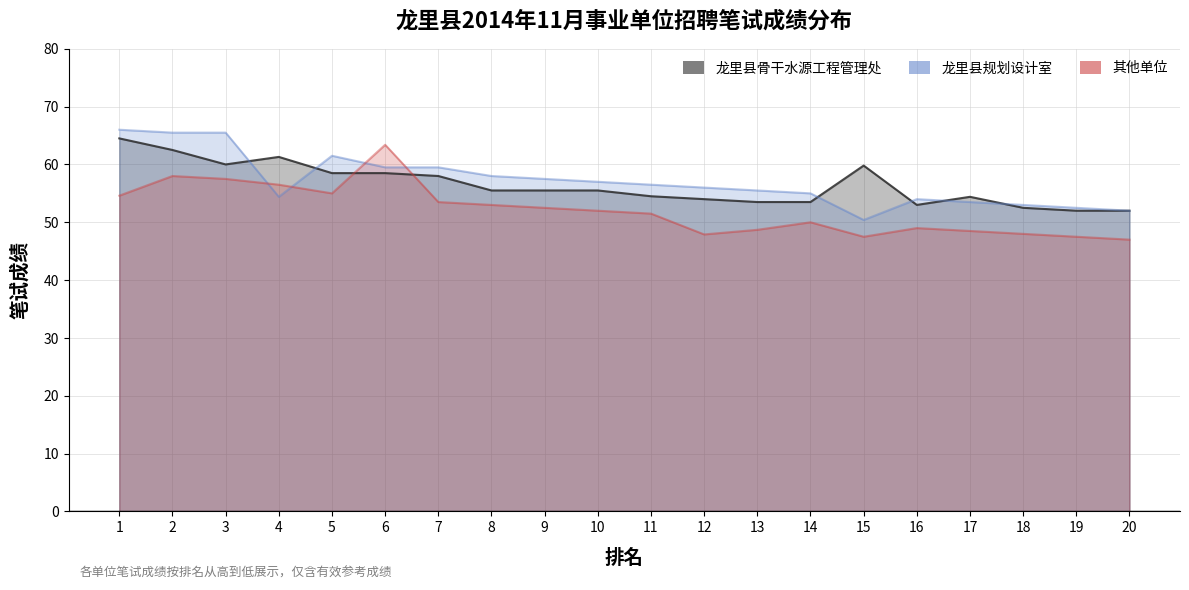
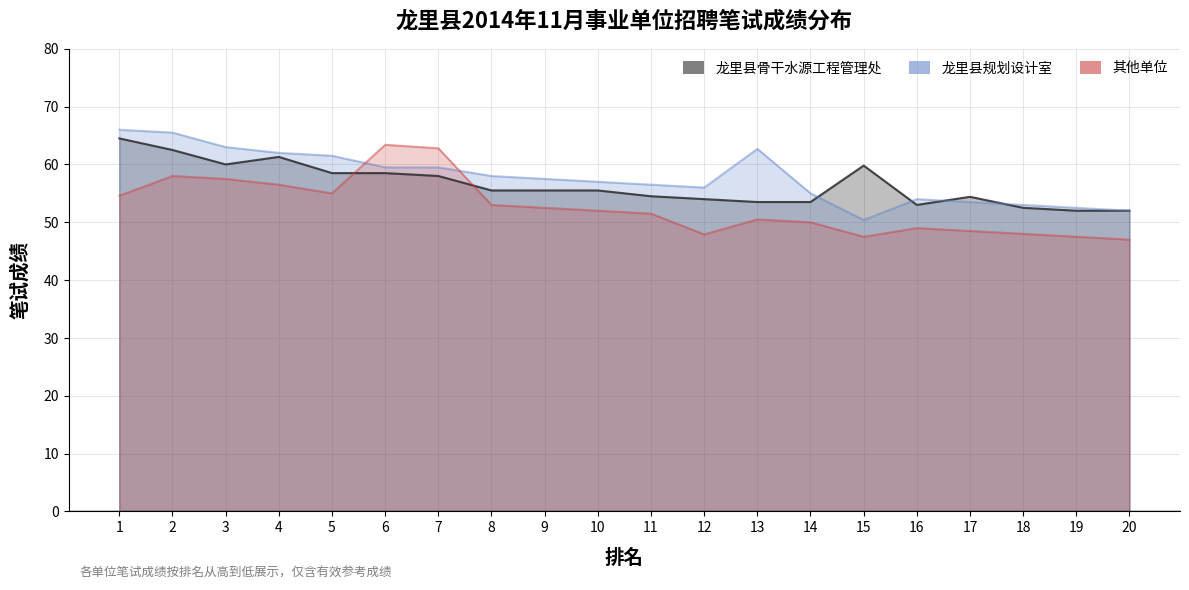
  {
    "龙里县骨干水源工程管理处": {
      "1": 65,
      "2": 63,
      "3": 60,
      "4": 61,
      "5": 59,
      "6": 59,
      "7": 58,
      "8": 56,
      "9": 56,
      "10": 56,
      "11": 55,
      "12": 54,
      "13": 54,
      "14": 54,
      "15": 60,
      "16": 53,
      "17": 54,
      "18": 53,
      "19": 52
    },
    "龙里县规划设计室": {
      "1": 66,
      "2": 66,
-     "3": 66,
-     "4": 54,
+     "3": 63,
+     "4": 62,
      "5": 62,
      "6": 60,
      "7": 60,
      "8": 58,
      "9": 58,
      "10": 57,
      "11": 57,
      "12": 56,
-     "13": 56,
+     "13": 63,
      "14": 55,
      "15": 50,
      "16": 54,
      "17": 54,
      "18": 53,
      "19": 53
    },
    "其他单位": {
      "1": 55,
      "2": 58,
      "3": 58,
      "4": 57,
      "5": 55,
      "6": 63,
-     "7": 54,
+     "7": 63,
      "8": 53,
      "9": 53,
      "10": 52,
      "11": 52,
      "12": 48,
-     "13": 49,
+     "13": 51,
      "14": 50,
      "15": 48,
      "16": 49,
      "17": 49,
      "18": 48,
      "19": 48,
      "20": 47
    }
  }
